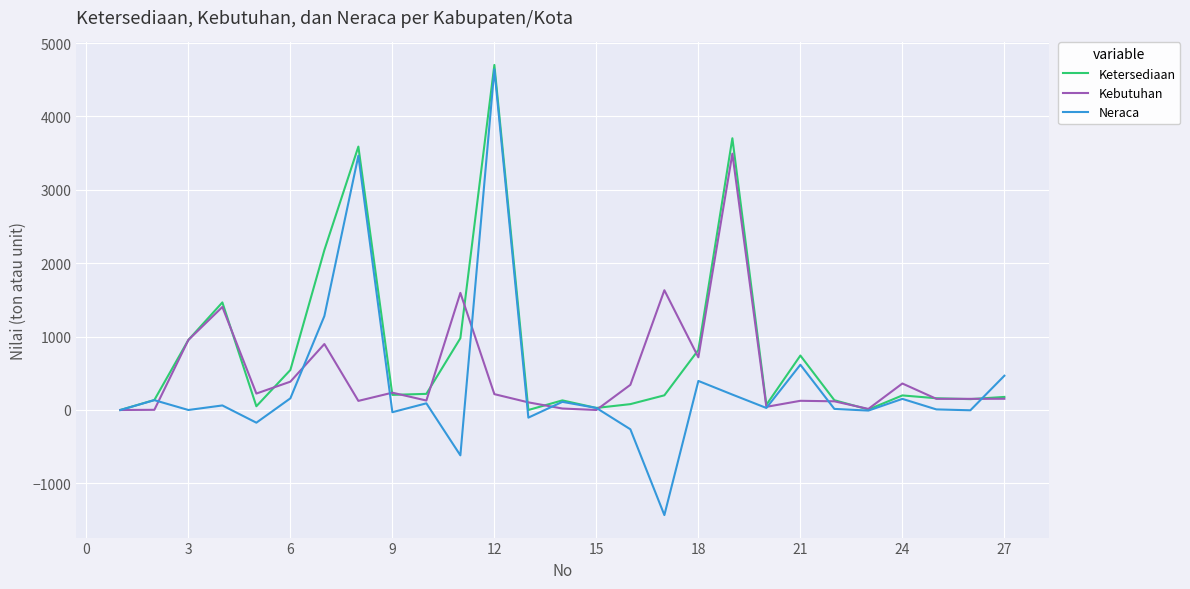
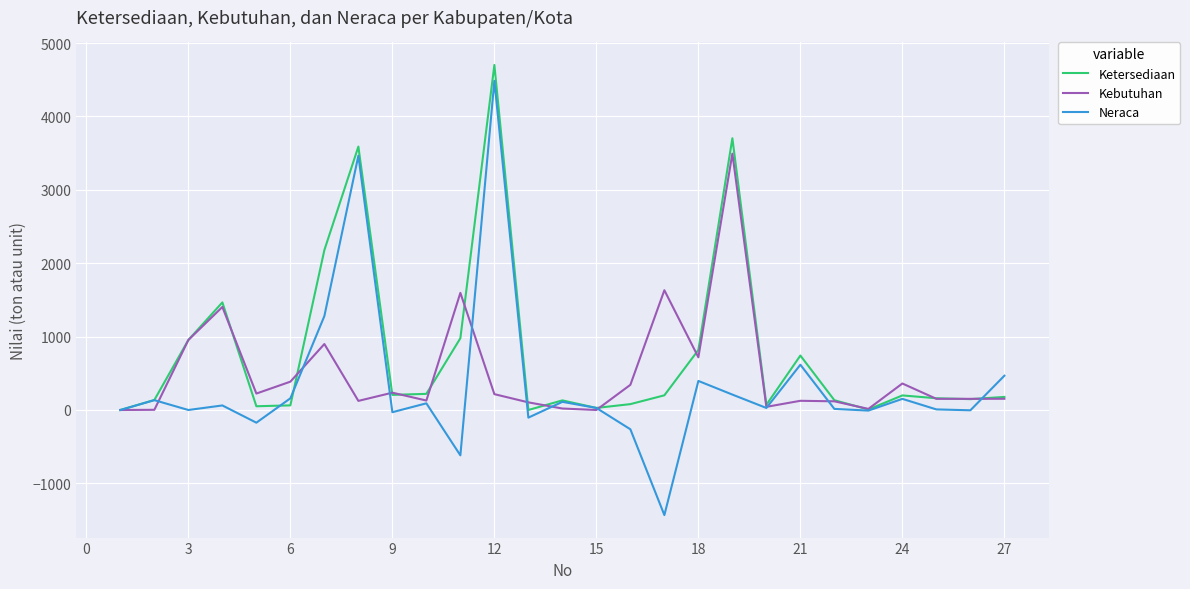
  {
    "Ketersediaan": {
-     "6": 500,
+     "6": 100,
      "12": 4700,
      "18": 800,
      "21": 700,
      "24": 200
    },
    "Kebutuhan": {
      "6": 400,
      "12": 200,
      "18": 700,
      "21": 100,
      "24": 400
    },
    "Neraca": {
      "3": 0,
      "6": 200,
      "9": 0,
-     "12": 4600,
+     "12": 4500,
      "18": 400,
      "21": 600,
      "24": 200,
      "27": 500
    }
  }
